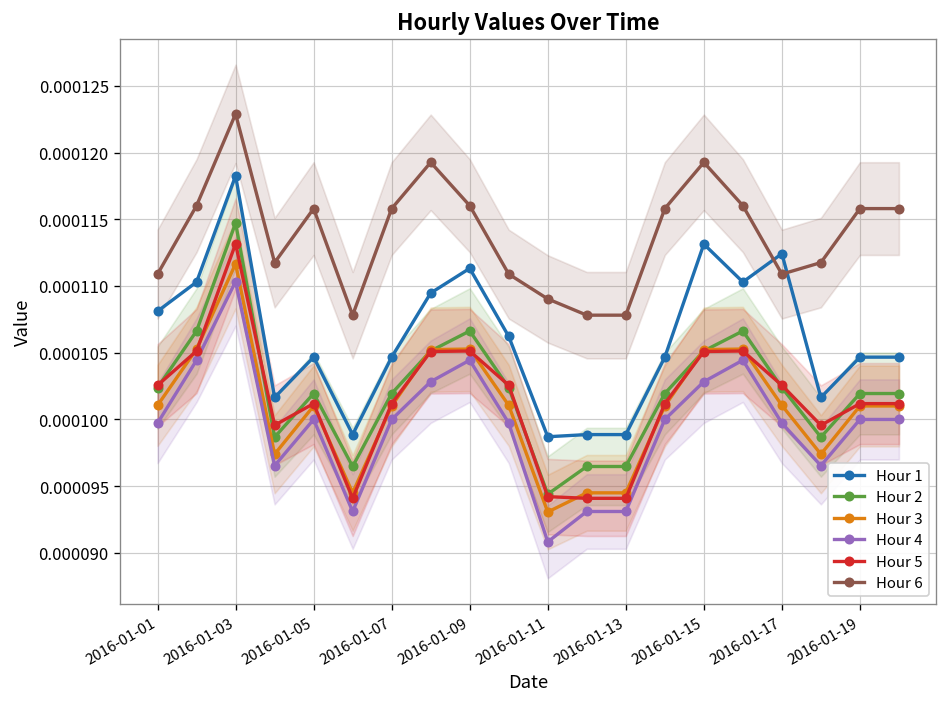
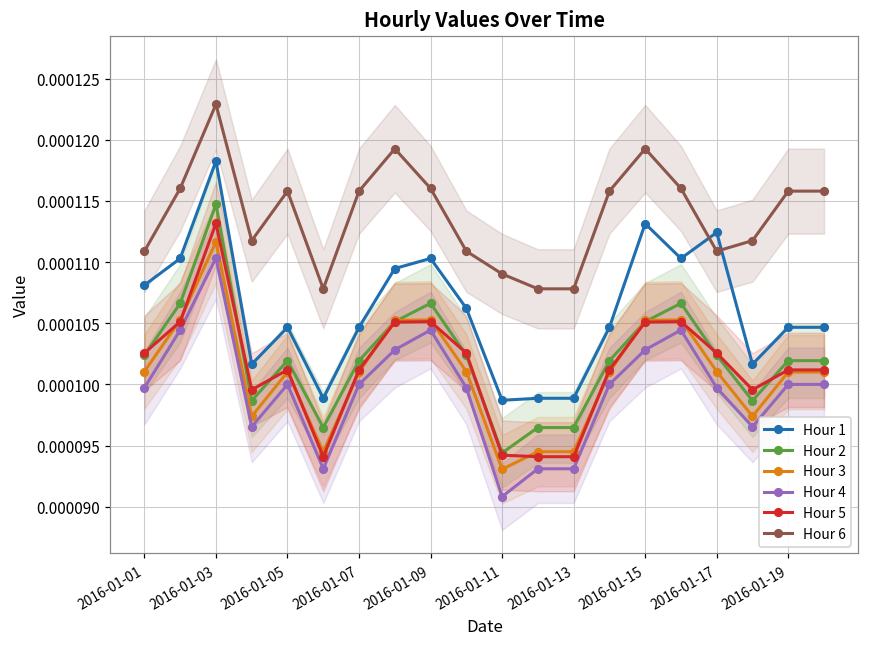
  {
    "Hour 1": {
      "2016-01-01": 0.0001081,
      "2016-01-05": 0.0001047,
      "2016-01-07": 0.0001047,
-     "2016-01-09": 0.0001113,
+     "2016-01-09": 0.0001103,
      "2016-01-11": 0.0000987,
      "2016-01-13": 0.0000989,
      "2016-01-15": 0.0001131,
      "2016-01-17": 0.0001124,
      "2016-01-19": 0.0001047
    }
  }
